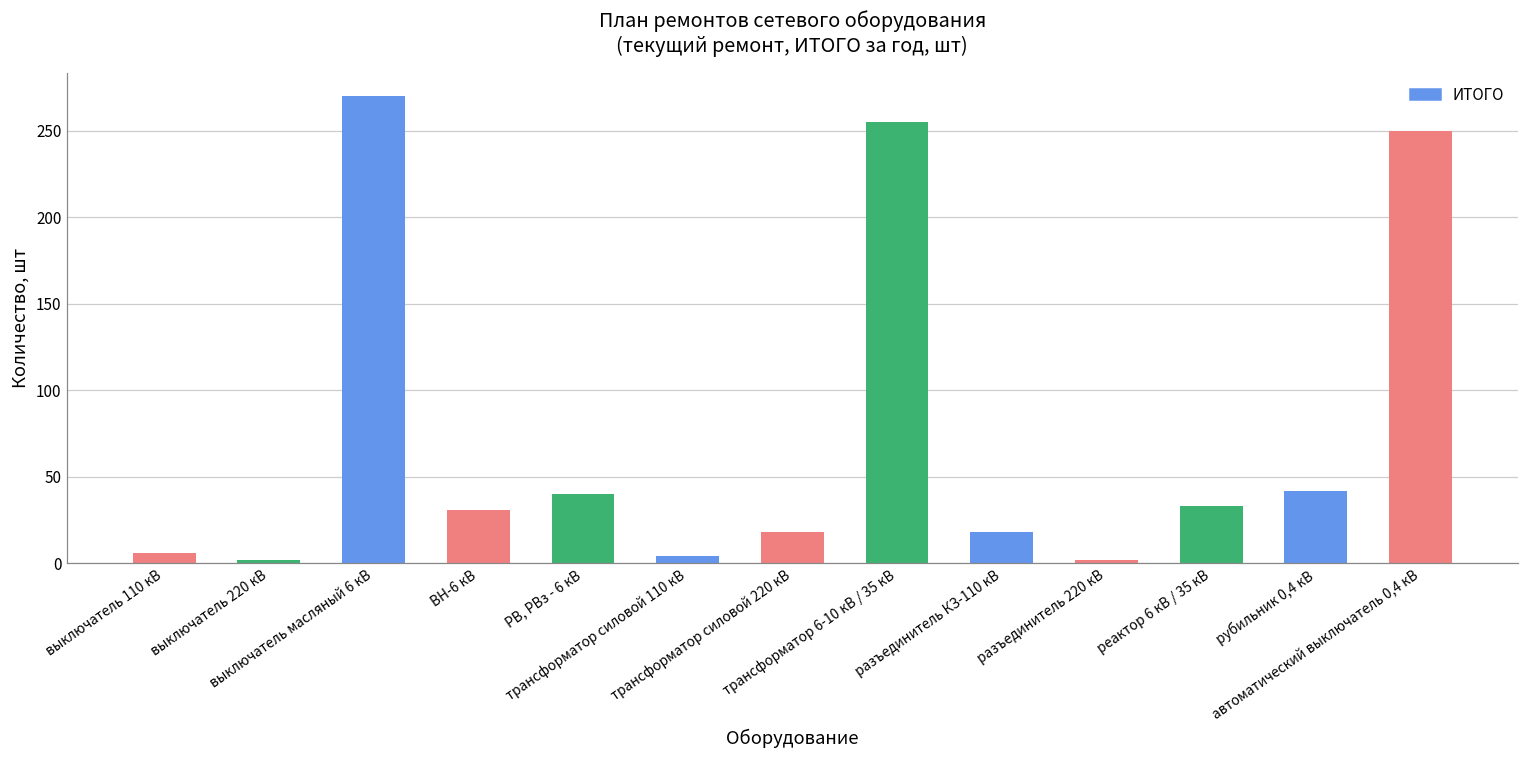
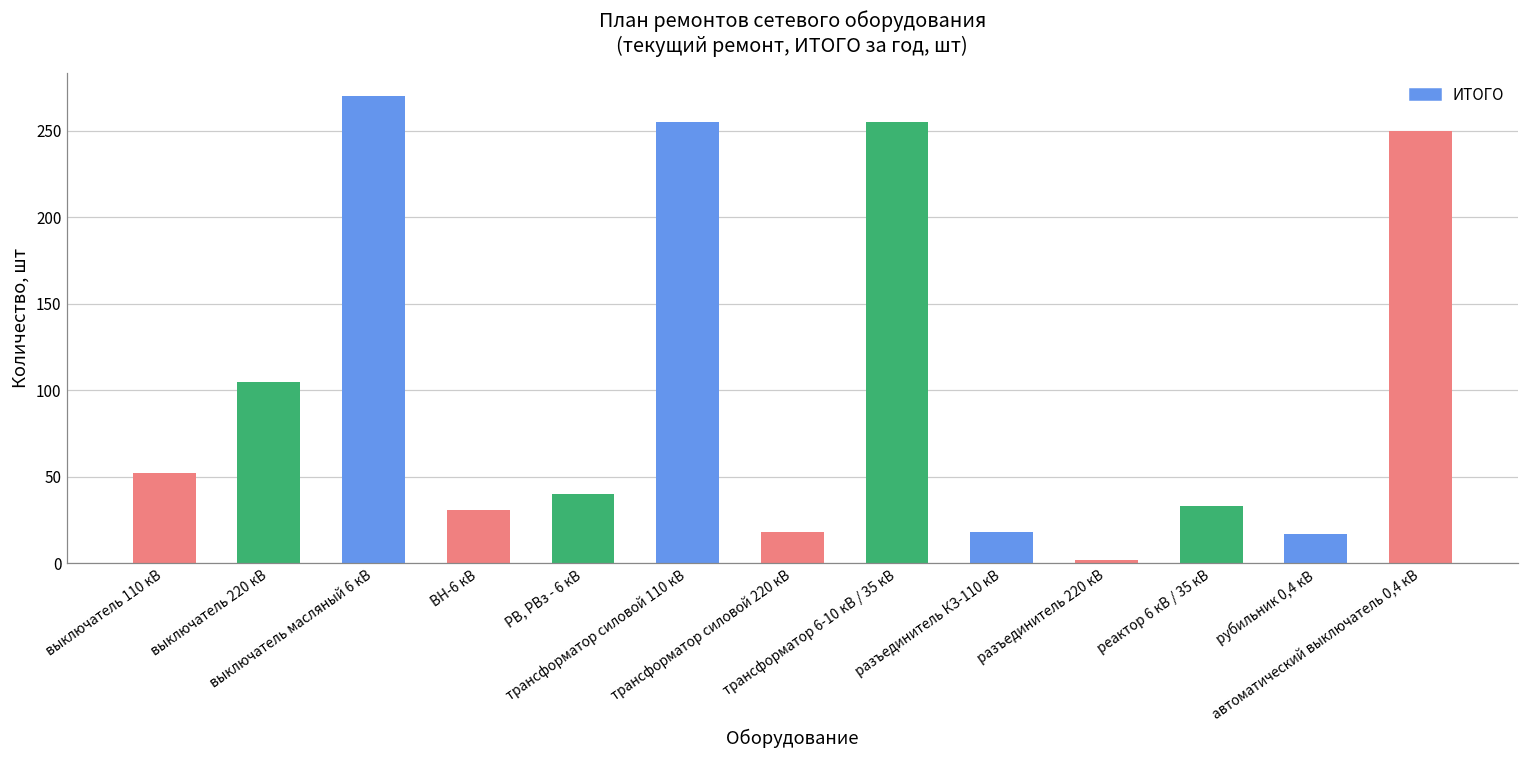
  {
-   "выключатель 110 кВ": 6,
-   "выключатель 220 кВ": 2,
+   "выключатель 110 кВ": 52,
+   "выключатель 220 кВ": 105,
    "выключатель масляный 6 кВ": 270,
    "ВН-6 кВ": 31,
    "РВ, РВз - 6 кВ": 40,
-   "трансформатор силовой 110 кВ": 4,
+   "трансформатор силовой 110 кВ": 255,
    "трансформатор силовой 220 кВ": 18,
    "трансформатор 6-10 кВ / 35 кВ": 255,
    "разъединитель КЗ-110 кВ": 18,
    "разъединитель 220 кВ": 2,
    "реактор 6 кВ / 35 кВ": 33,
-   "рубильник 0,4 кВ": 42,
+   "рубильник 0,4 кВ": 17,
    "автоматический выключатель 0,4 кВ": 250
  }
